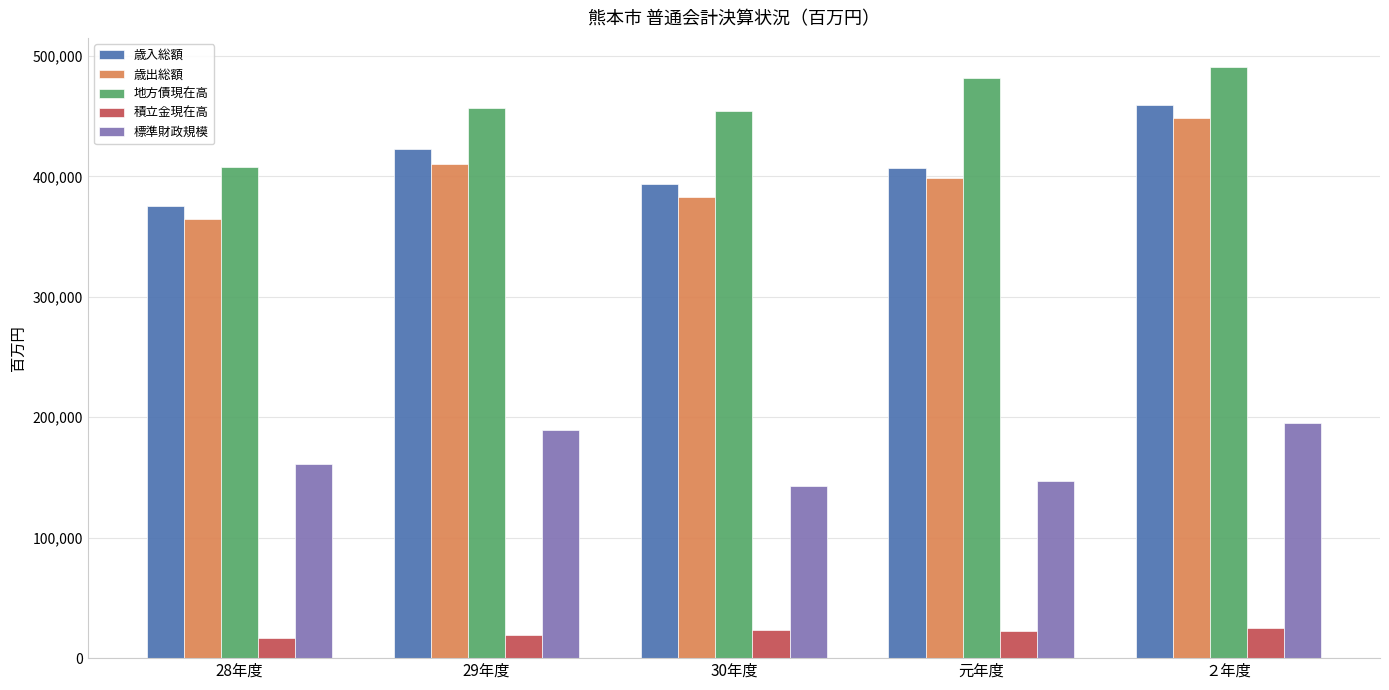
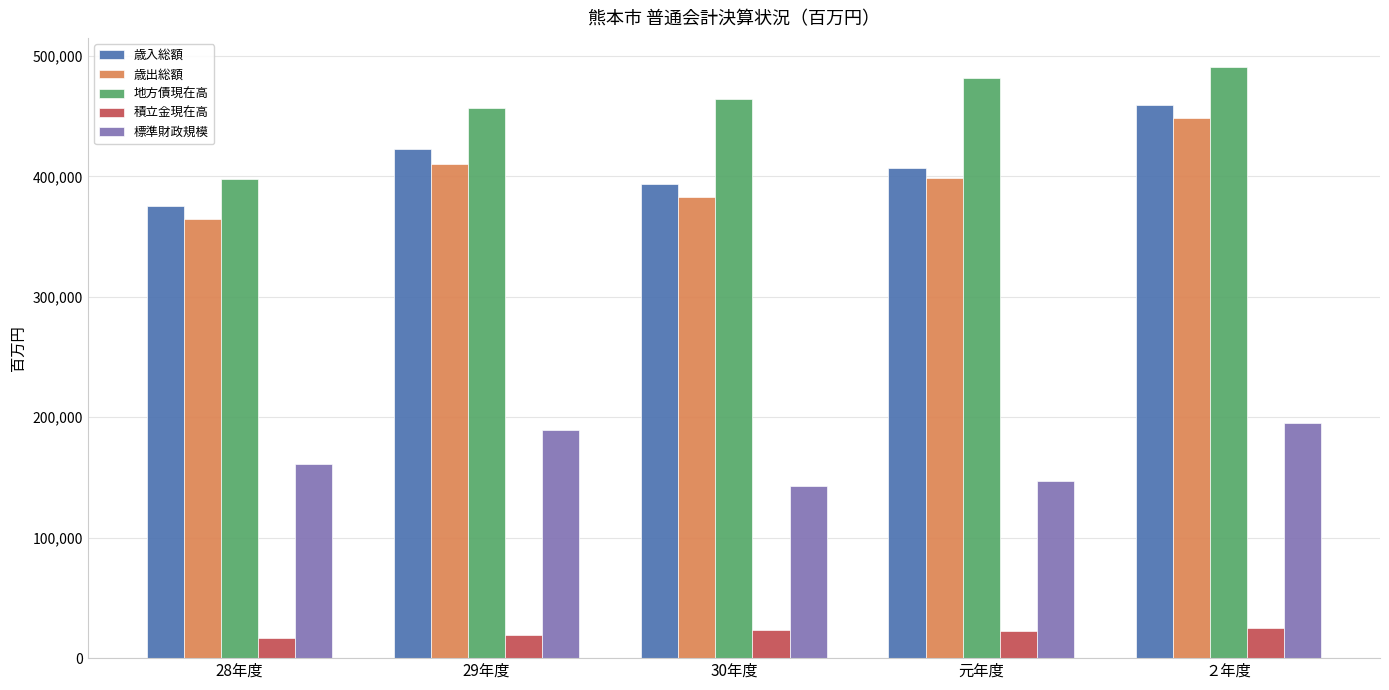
  {
    "地方債現在高": {
-     "28年度": "408,000",
+     "28年度": "398,000",
      "29年度": "457,000",
-     "30年度": "454,000",
+     "30年度": "464,000",
      "元年度": "481,000",
      "２年度": "490,000"
    }
  }
